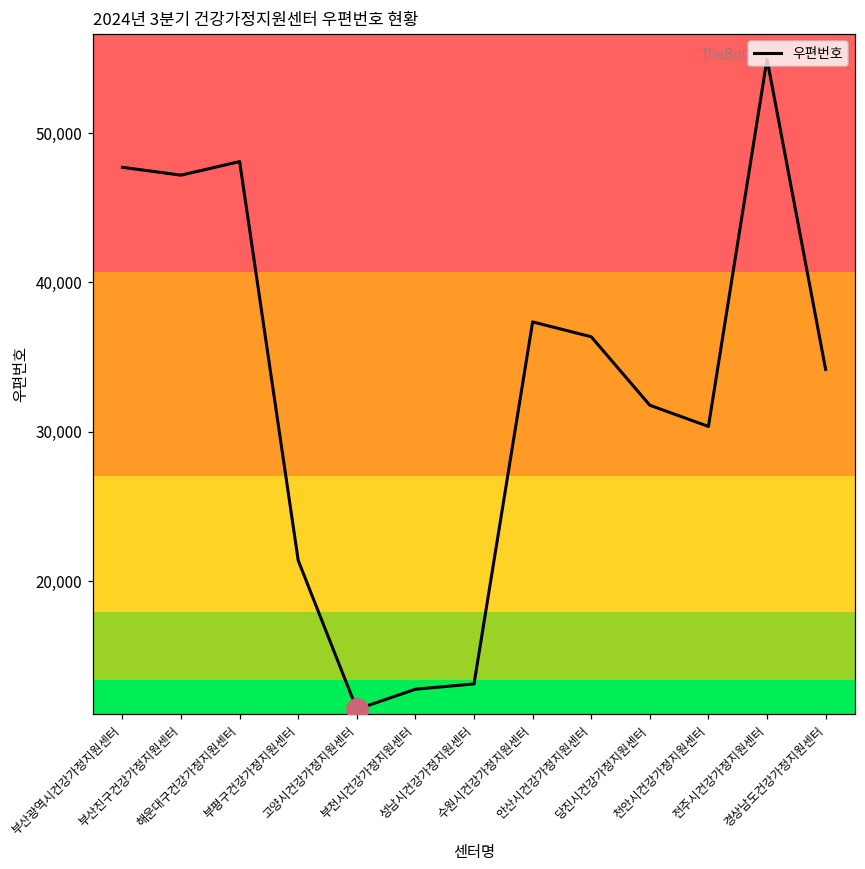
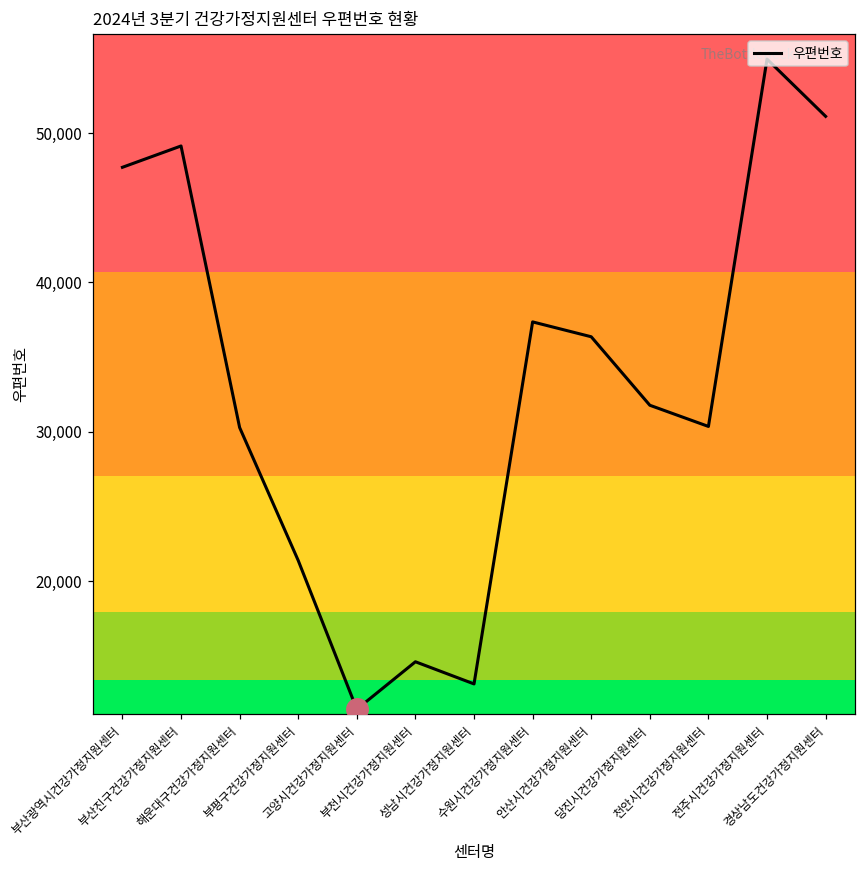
  {
    "우편번호": {
      "부산광역시건강가정지원센터": "47,700",
-     "부산진구건강가정지원센터": "47,200",
-     "해운대구건강가정지원센터": "48,100",
+     "부산진구건강가정지원센터": "49,100",
+     "해운대구건강가정지원센터": "30,300",
      "부평구건강가정지원센터": "21,400",
-     "부천시건강가정지원센터": "12,800",
+     "부천시건강가정지원센터": "14,600",
      "성남시건강가정지원센터": "13,100",
      "수원시건강가정지원센터": "37,400",
      "안산시건강가정지원센터": "36,400",
      "당진시건강가정지원센터": "31,800",
      "천안시건강가정지원센터": "30,400",
-     "경상남도건강가정지원센터": "34,200"
+     "경상남도건강가정지원센터": "51,100"
    }
  }
